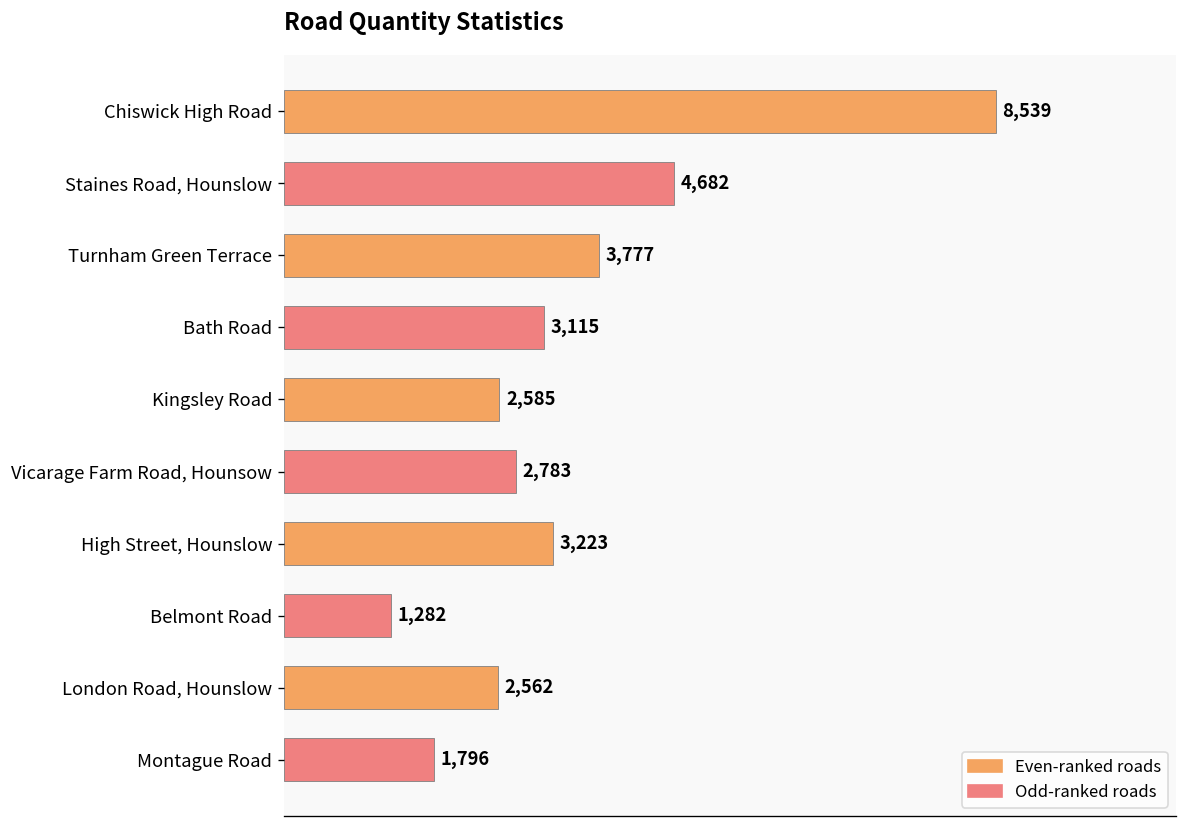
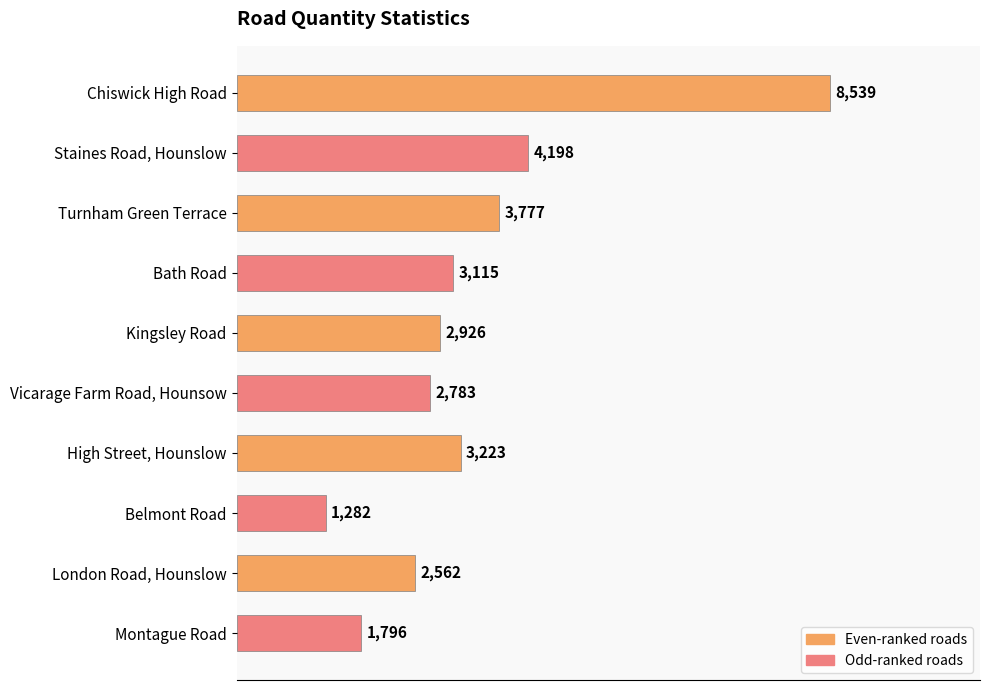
  {
    "Chiswick High Road": "8,539",
-   "Staines Road, Hounslow": "4,682",
+   "Staines Road, Hounslow": "4,198",
    "Turnham Green Terrace": "3,777",
    "Bath Road": "3,115",
-   "Kingsley Road": "2,585",
+   "Kingsley Road": "2,926",
    "Vicarage Farm Road, Hounsow": "2,783",
    "High Street, Hounslow": "3,223",
    "Belmont Road": "1,282",
    "London Road, Hounslow": "2,562",
    "Montague Road": "1,796"
  }
